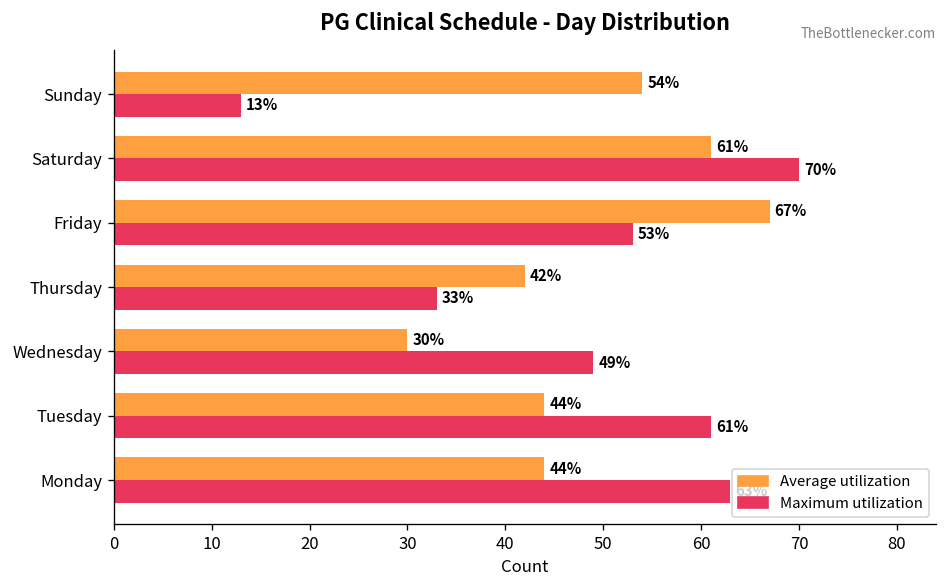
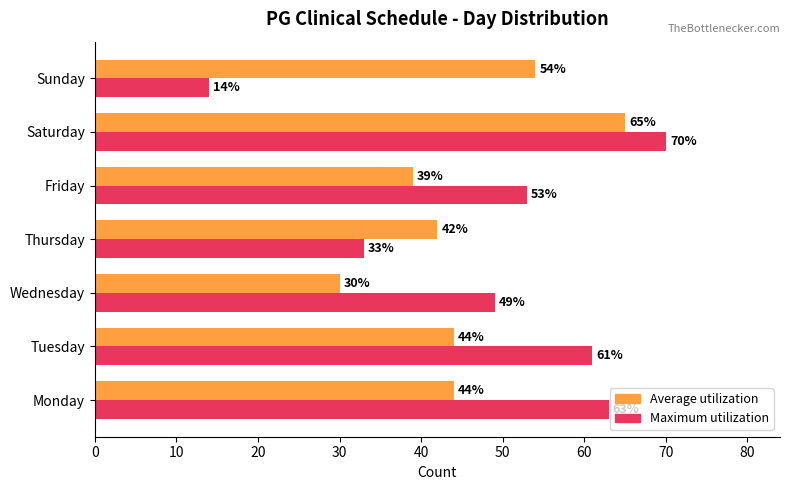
  {
    "Average utilization": {
      "Sunday": "54%",
-     "Saturday": "61%",
-     "Friday": "67%",
+     "Saturday": "65%",
+     "Friday": "39%",
      "Thursday": "42%",
      "Wednesday": "30%",
      "Tuesday": "44%",
      "Monday": "44%"
    },
    "Maximum utilization": {
-     "Sunday": "13%",
+     "Sunday": "14%",
      "Saturday": "70%",
      "Friday": "53%",
      "Thursday": "33%",
      "Wednesday": "49%",
      "Tuesday": "61%"
    }
  }
